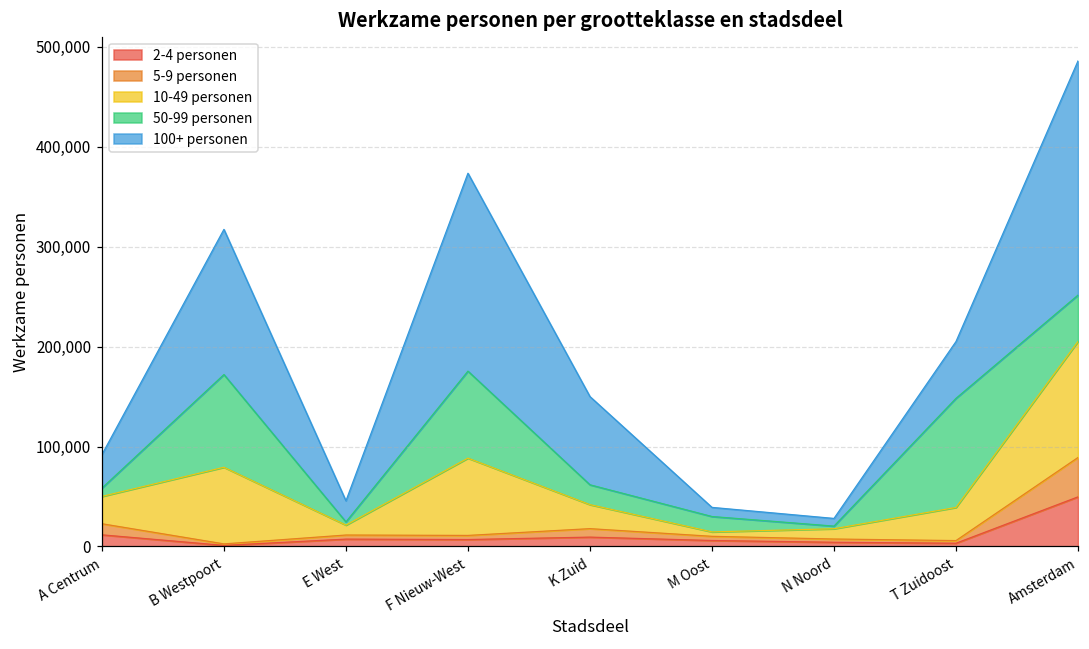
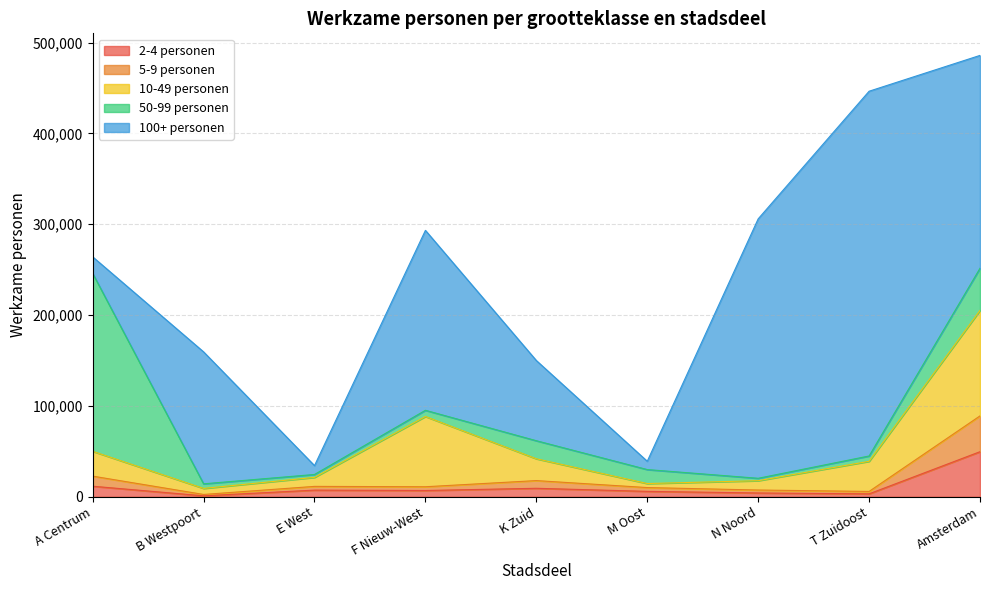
  {
    "10-49 personen": {
      "A Centrum": "30,000",
-     "B Westpoort": "80,000",
+     "B Westpoort": "10,000",
      "E West": "10,000",
      "F Nieuw-West": "80,000",
      "K Zuid": "20,000",
      "M Oost": "0",
      "T Zuidoost": "30,000",
      "Amsterdam": "120,000"
    },
    "50-99 personen": {
-     "A Centrum": "10,000",
-     "B Westpoort": "90,000",
+     "A Centrum": "200,000",
+     "B Westpoort": "10,000",
      "E West": "0",
-     "F Nieuw-West": "90,000",
+     "F Nieuw-West": "10,000",
      "K Zuid": "20,000",
      "M Oost": "20,000",
-     "T Zuidoost": "110,000",
+     "T Zuidoost": "10,000",
      "Amsterdam": "50,000"
    },
    "100+ personen": {
-     "A Centrum": "30,000",
+     "A Centrum": "20,000",
      "B Westpoort": "150,000",
-     "E West": "20,000",
+     "E West": "10,000",
      "F Nieuw-West": "200,000",
      "K Zuid": "90,000",
      "M Oost": "10,000",
-     "N Noord": "10,000",
-     "T Zuidoost": "60,000",
+     "N Noord": "290,000",
+     "T Zuidoost": "400,000",
      "Amsterdam": "230,000"
    }
  }
